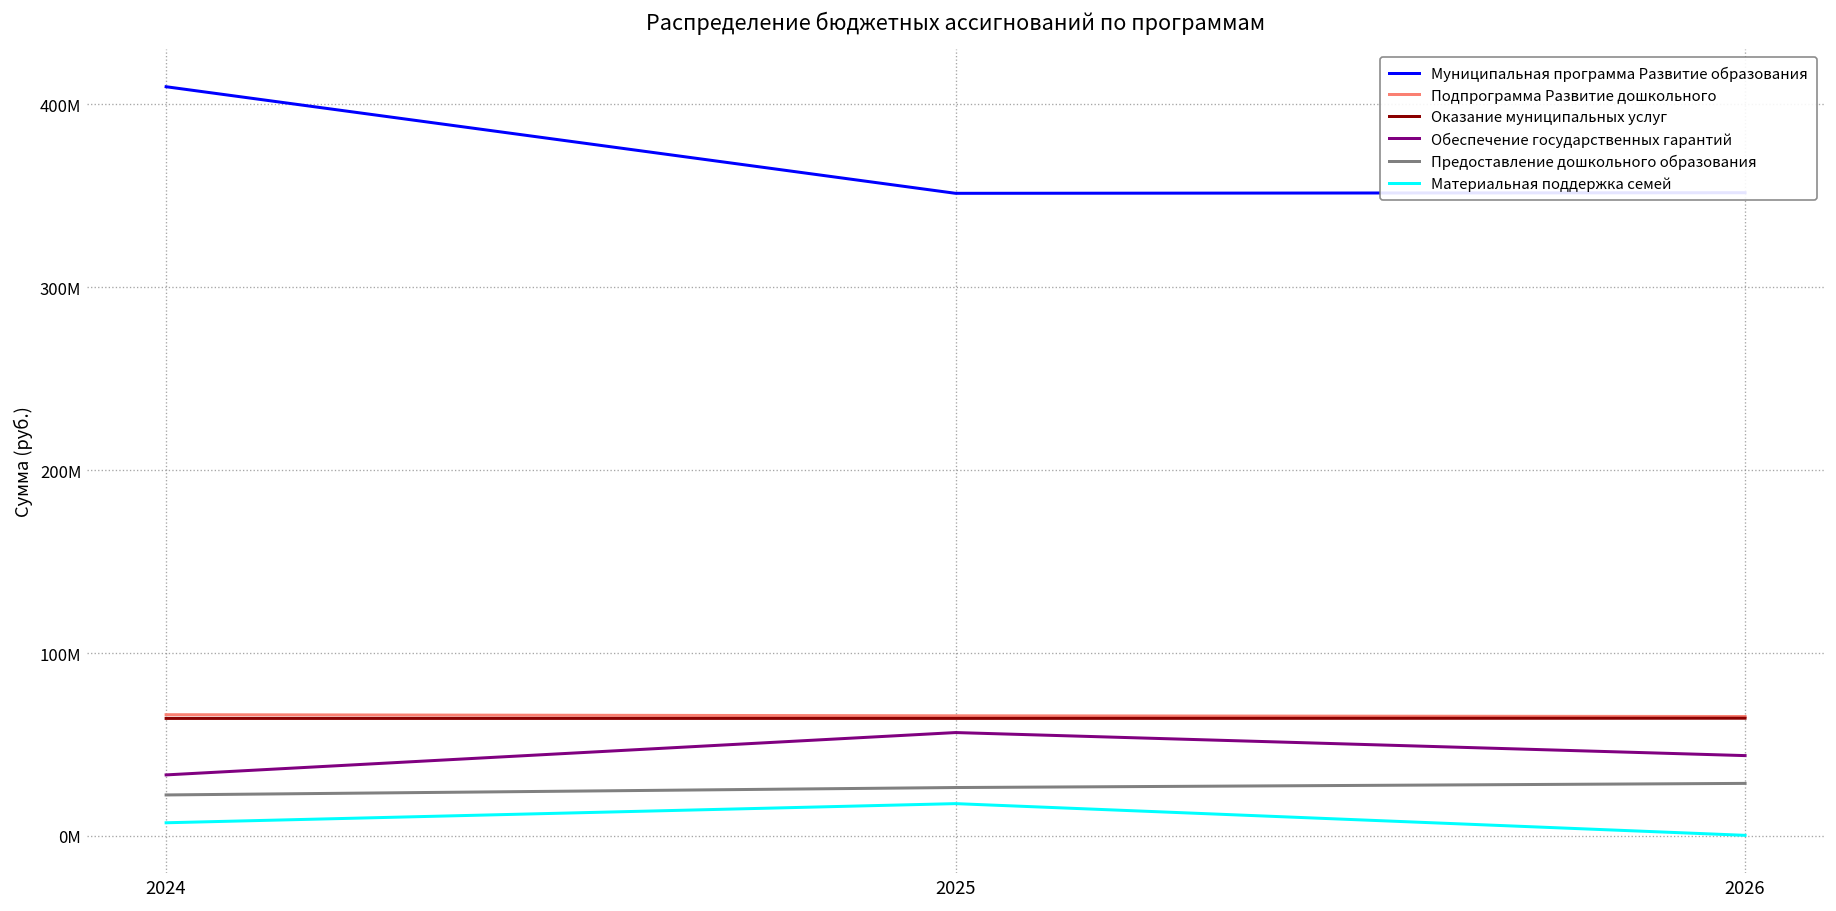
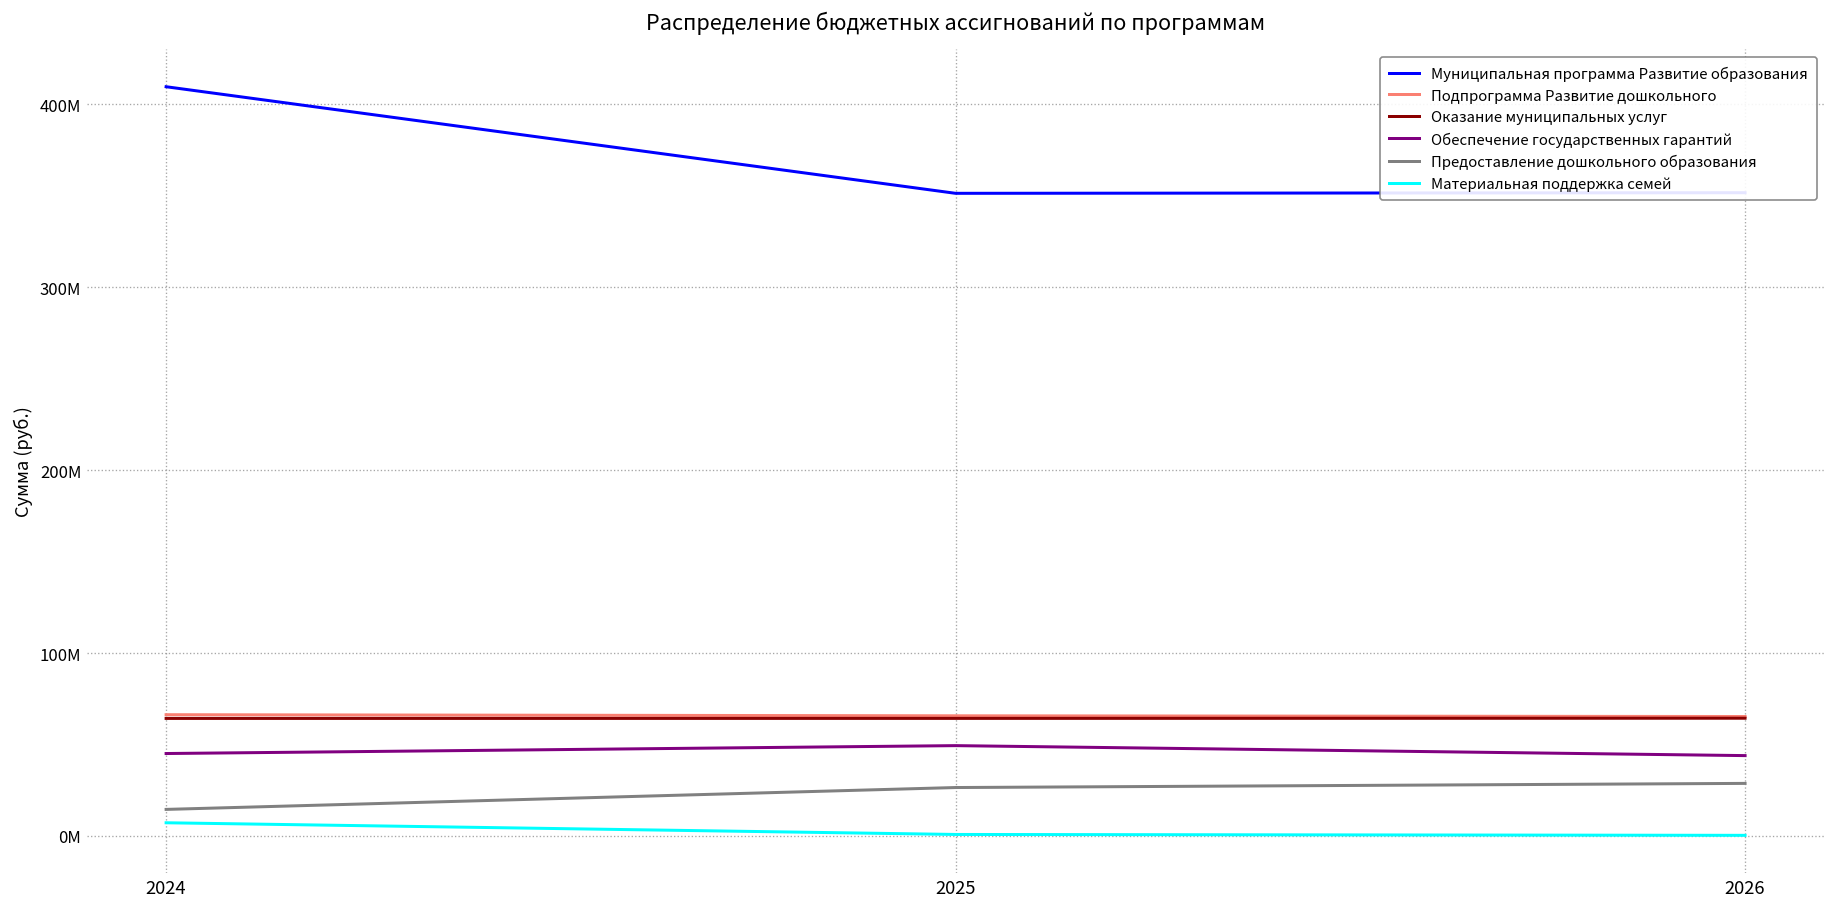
  {
    "Муниципальная программа Развитие образования": {
      "2024": 410000000,
      "2025": 351000000
    },
    "Подпрограмма Развитие дошкольного": {
      "2024": 66000000
    },
    "Оказание муниципальных услуг": {
      "2024": 64000000
    },
    "Обеспечение государственных гарантий": {
-     "2024": 33000000,
-     "2025": 57000000,
+     "2024": 45000000,
+     "2025": 49000000,
      "2026": 44000000
    },
    "Предоставление дошкольного образования": {
-     "2024": 22000000,
+     "2024": 15000000,
      "2025": 26000000,
      "2026": 29000000
    },
    "Материальная поддержка семей": {
      "2024": 7000000,
-     "2025": 18000000,
+     "2025": 1000000,
      "2026": 0
    }
  }
